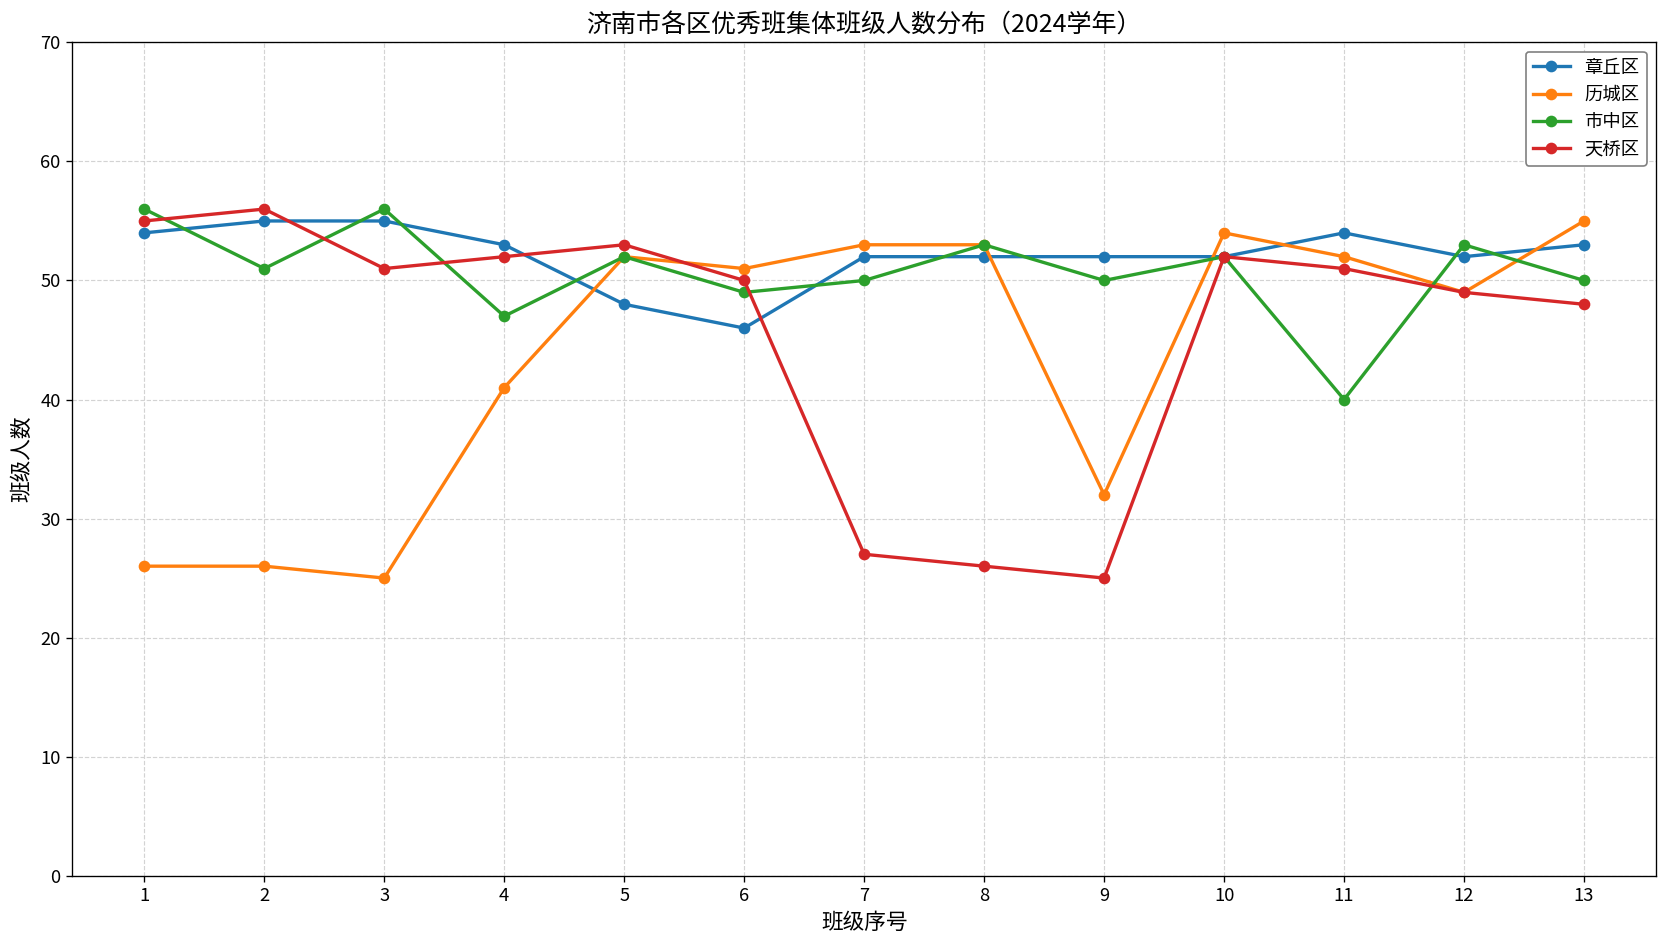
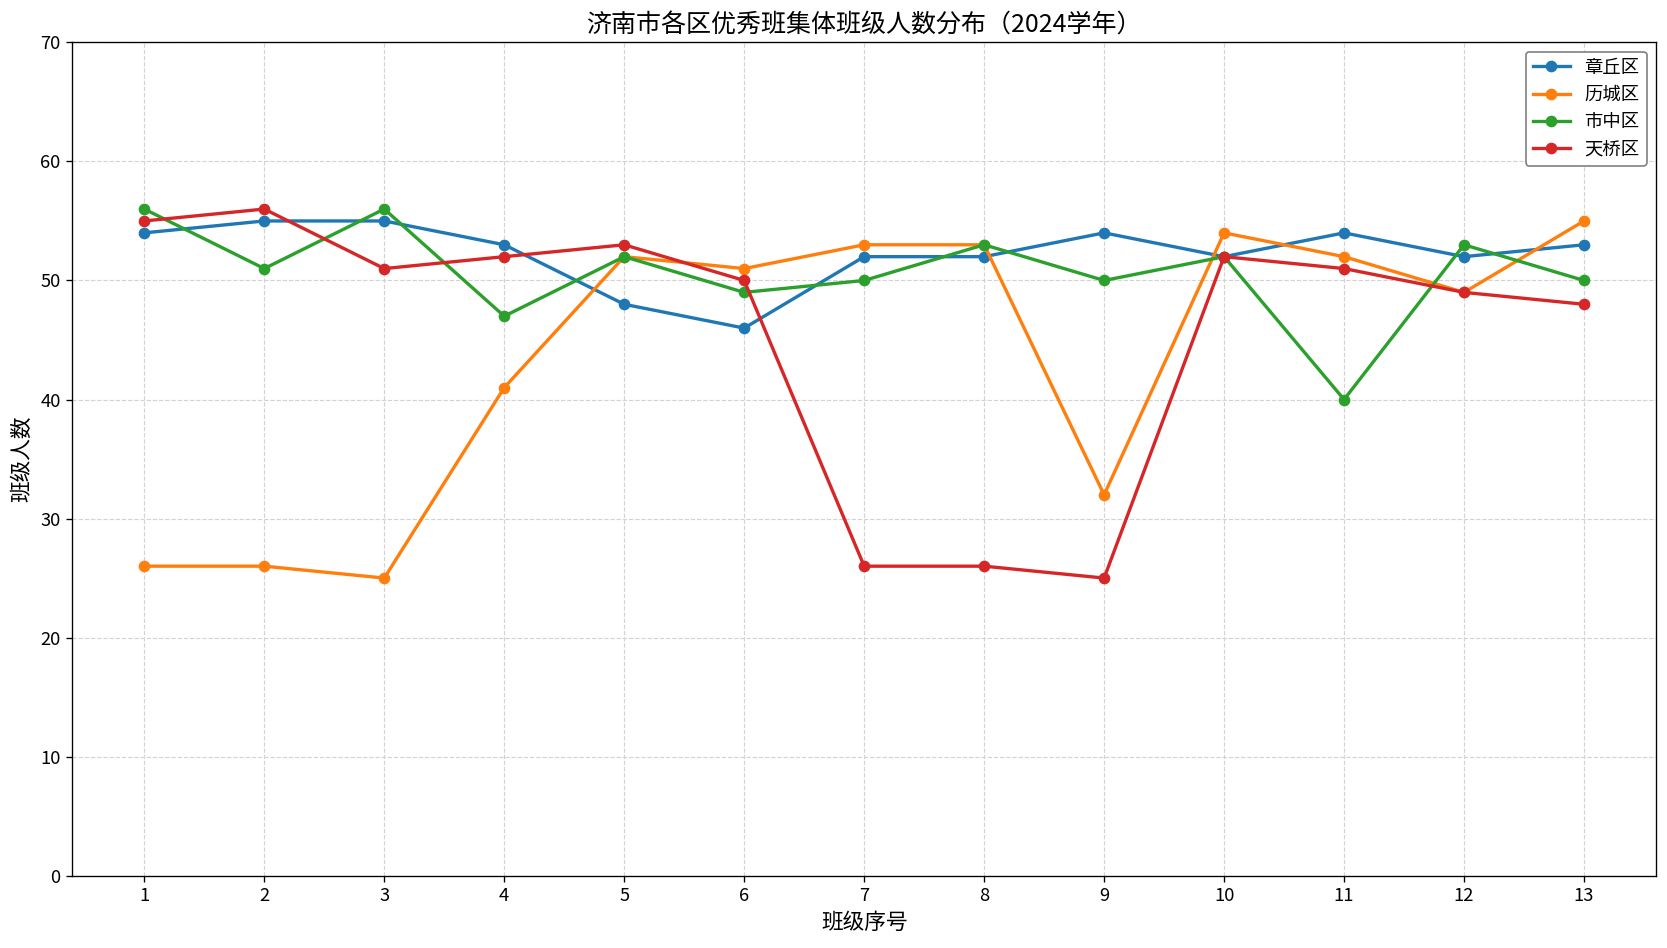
  {
    "章丘区": {
      "1": 54,
      "2": 55,
      "3": 55,
      "4": 53,
      "5": 48,
      "6": 46,
      "7": 52,
      "8": 52,
-     "9": 52,
+     "9": 54,
      "11": 54,
      "12": 52,
      "13": 53
    },
    "历城区": {
      "1": 26,
      "2": 26,
      "3": 25,
      "4": 41,
      "6": 51,
      "7": 53,
      "9": 32,
      "10": 54,
      "11": 52,
      "13": 55
    },
    "市中区": {
      "1": 56,
      "2": 51,
      "3": 56,
      "4": 47,
      "6": 49,
      "7": 50,
      "9": 50,
      "11": 40,
      "12": 53,
      "13": 50
    },
    "天桥区": {
      "1": 55,
      "2": 56,
      "3": 51,
      "4": 52,
      "5": 53,
      "6": 50,
-     "7": 27,
+     "7": 26,
      "8": 26,
      "9": 25,
      "11": 51,
      "13": 48
    }
  }
